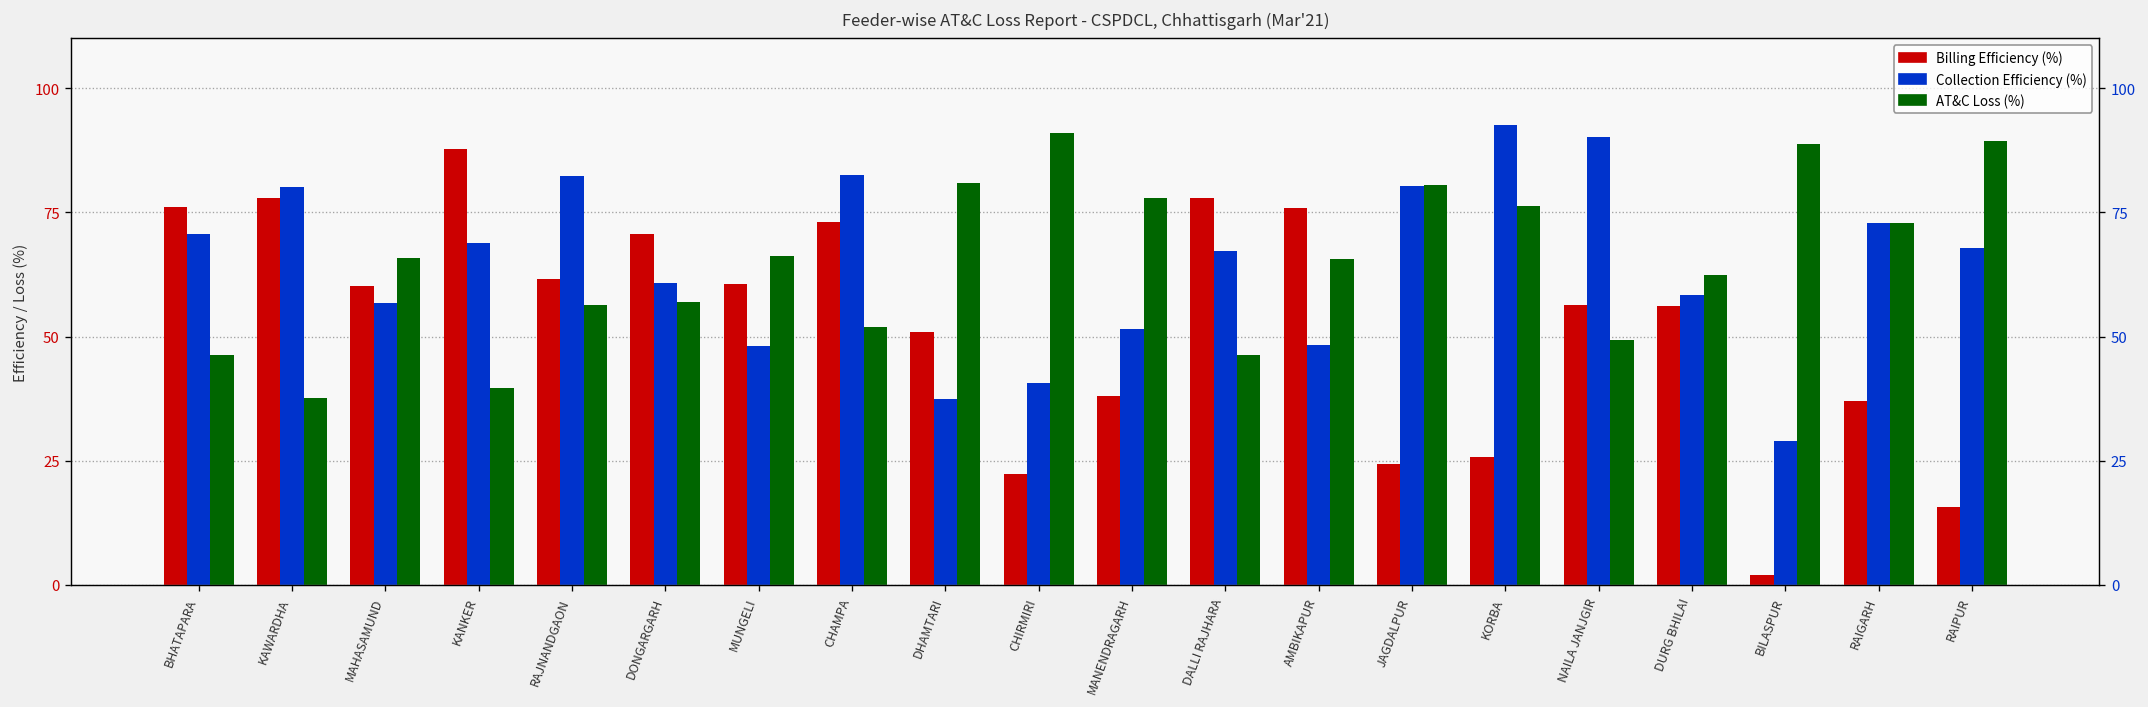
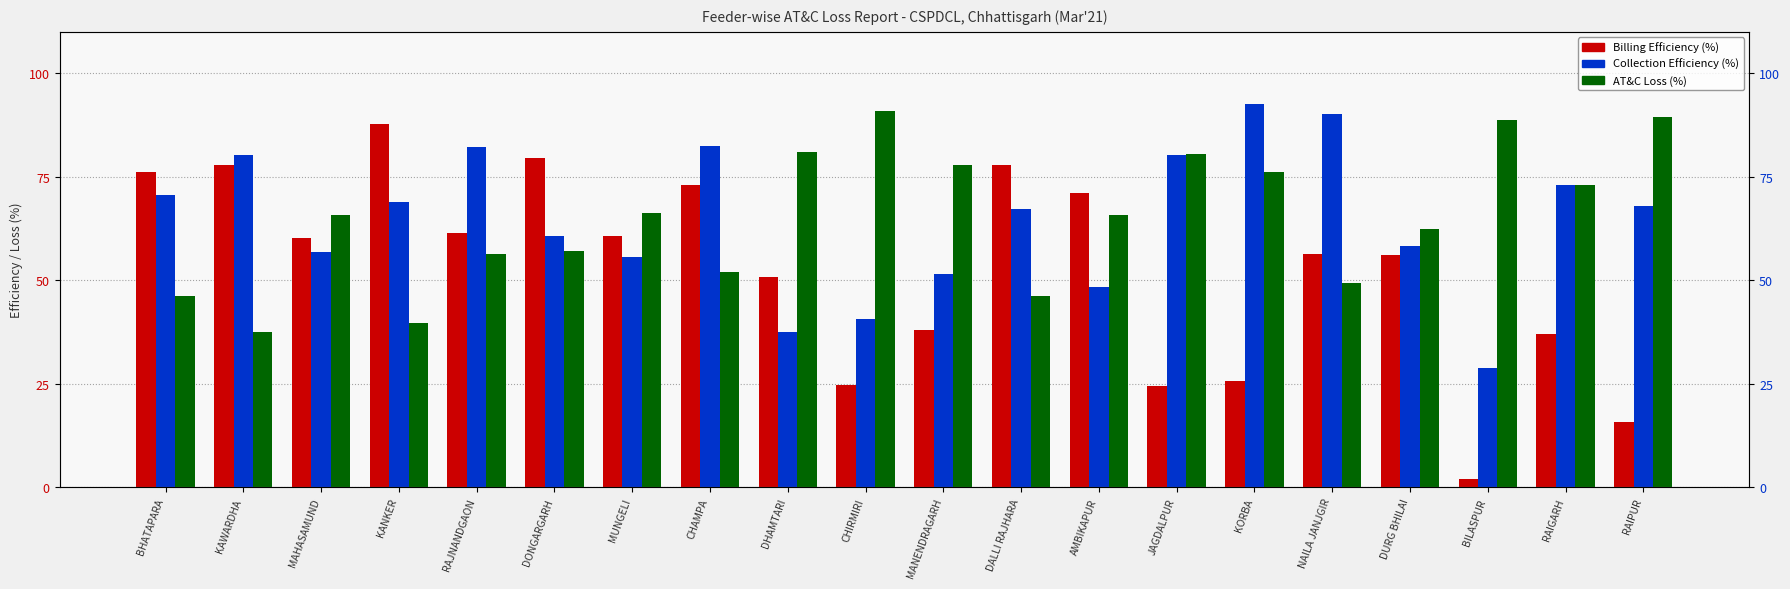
  {
    "Billing Efficiency (%)": {
      "BHATAPARA": 76,
      "KAWARDHA": 78,
      "MAHASAMUND": 60,
      "KANKER": 88,
      "RAJNANDGAON": 62,
-     "DONGARGARH": 71,
+     "DONGARGARH": 80,
      "MUNGELI": 61,
      "CHAMPA": 73,
      "DHAMTARI": 51,
-     "CHIRMIRI": 22,
+     "CHIRMIRI": 25,
      "MANENDRAGARH": 38,
      "DALLI RAJHARA": 78,
-     "AMBIKAPUR": 76,
+     "AMBIKAPUR": 71,
      "JAGDALPUR": 24,
      "KORBA": 26,
      "NAILA JANJGIR": 56,
      "DURG BHILAI": 56,
      "BILASPUR": 2,
      "RAIGARH": 37,
      "RAIPUR": 16
    },
    "Collection Efficiency (%)": {
      "BHATAPARA": 71,
      "KAWARDHA": 80,
      "MAHASAMUND": 57,
      "KANKER": 69,
      "RAJNANDGAON": 82,
      "DONGARGARH": 61,
-     "MUNGELI": 48,
+     "MUNGELI": 56,
      "CHAMPA": 83,
      "DHAMTARI": 37,
      "CHIRMIRI": 41,
      "MANENDRAGARH": 51,
      "DALLI RAJHARA": 67,
      "AMBIKAPUR": 48,
      "JAGDALPUR": 80,
      "KORBA": 93,
      "NAILA JANJGIR": 90,
      "DURG BHILAI": 58,
      "BILASPUR": 29,
      "RAIGARH": 73,
      "RAIPUR": 68
    },
    "AT&C Loss (%)": {
      "BHATAPARA": 46,
      "KAWARDHA": 38,
      "MAHASAMUND": 66,
      "KANKER": 40,
      "RAJNANDGAON": 56,
      "DONGARGARH": 57,
      "MUNGELI": 66,
      "CHAMPA": 52,
      "DHAMTARI": 81,
      "CHIRMIRI": 91,
      "MANENDRAGARH": 78,
      "DALLI RAJHARA": 46,
      "AMBIKAPUR": 66,
      "JAGDALPUR": 80,
      "KORBA": 76,
      "NAILA JANJGIR": 49,
      "DURG BHILAI": 62,
      "BILASPUR": 89,
      "RAIGARH": 73,
      "RAIPUR": 89
    }
  }
